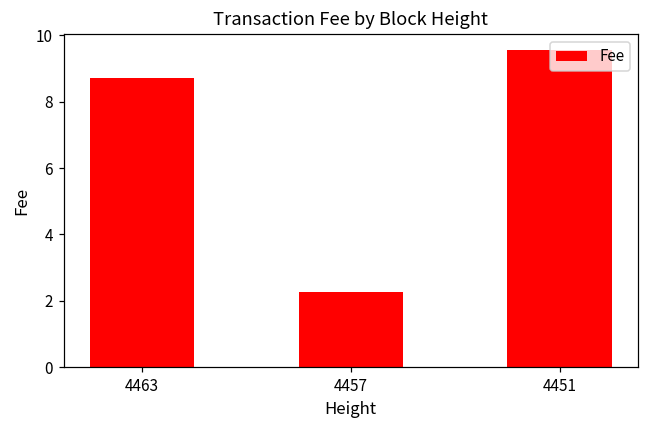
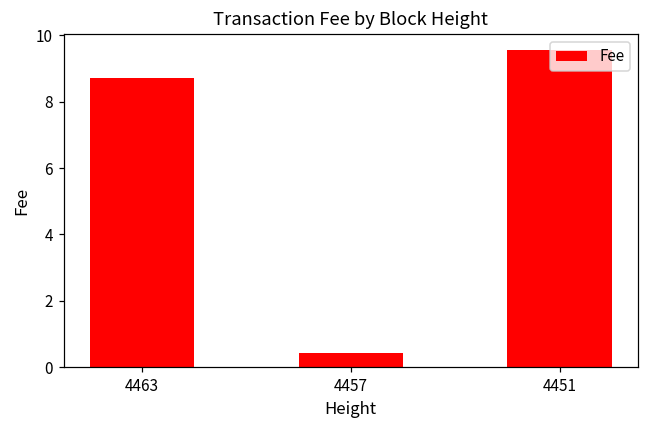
  {
    "4463": 8.7,
-   "4457": 2.3
+   "4457": 0.4
  }
